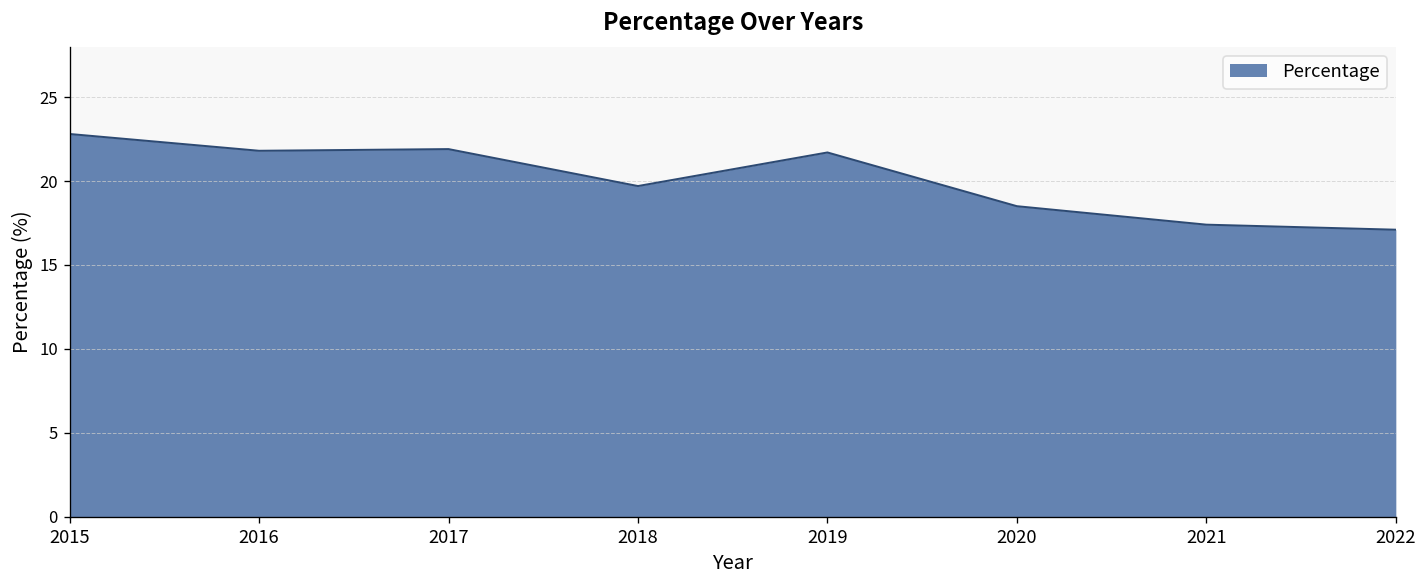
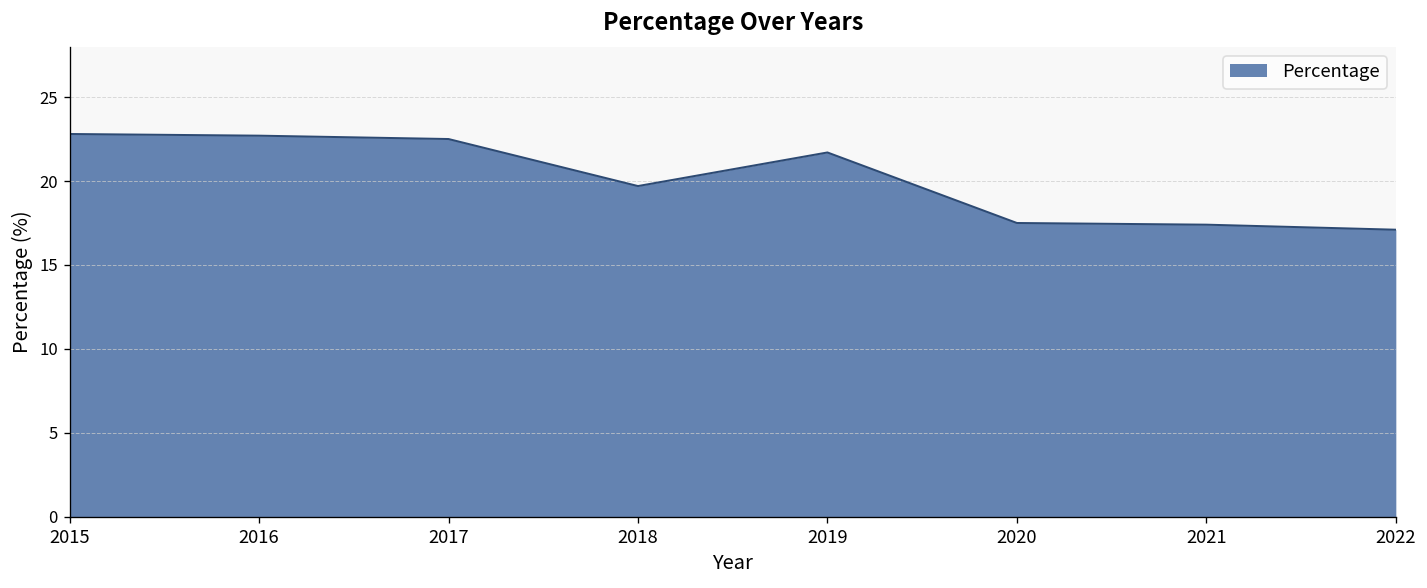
  {
    "2015": 22.8,
-   "2016": 21.8,
-   "2017": 21.9,
+   "2016": 22.7,
+   "2017": 22.5,
    "2018": 19.7,
    "2019": 21.7,
-   "2020": 18.5,
+   "2020": 17.5,
    "2021": 17.4,
    "2022": 17.1
  }
